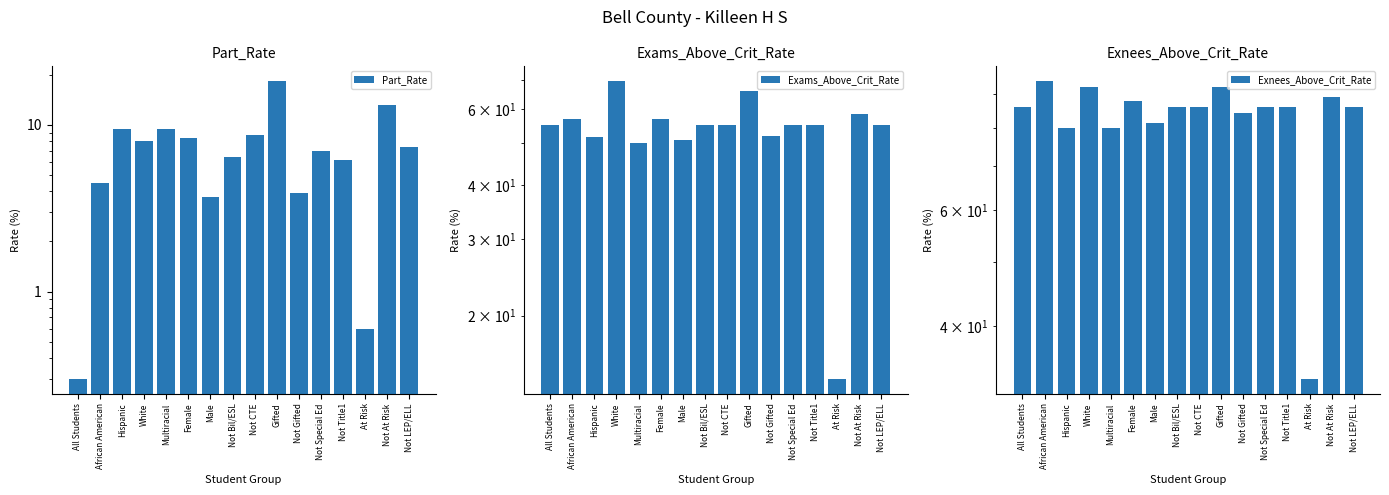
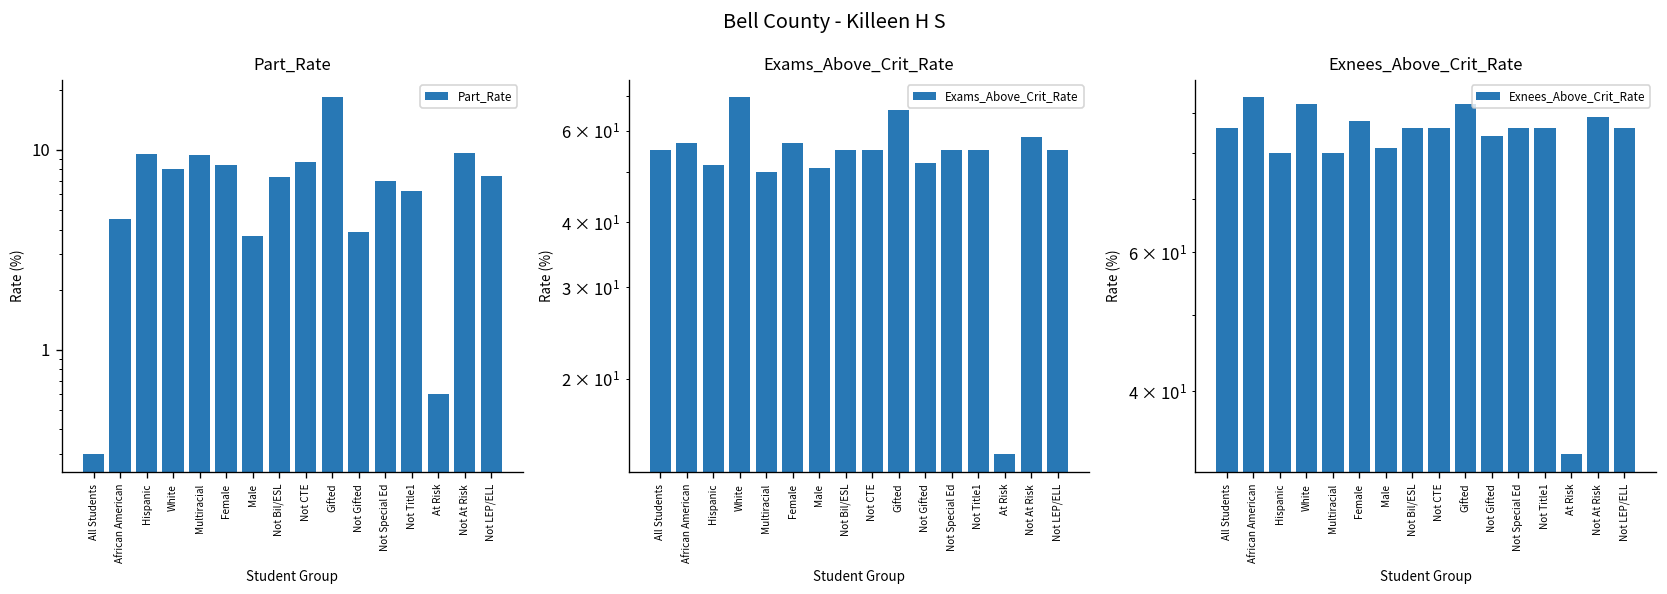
  {
    "Part_Rate": {
      "All Students": 0.3,
      "African American": 4.5,
      "Hispanic": 10,
      "White": 8,
      "Multiracial": 9,
      "Female": 8,
      "Male": 3.7,
-     "Not Bil/ESL": 6.4,
+     "Not Bil/ESL": 7,
      "Not CTE": 9,
      "Gifted": 18,
      "Not Gifted": 3.9,
      "Not Special Ed": 7.0,
      "Not Title1": 6.2,
      "At Risk": 0.6,
-     "Not At Risk": 13,
+     "Not At Risk": 10,
      "Not LEP/ELL": 7
    }
  }
